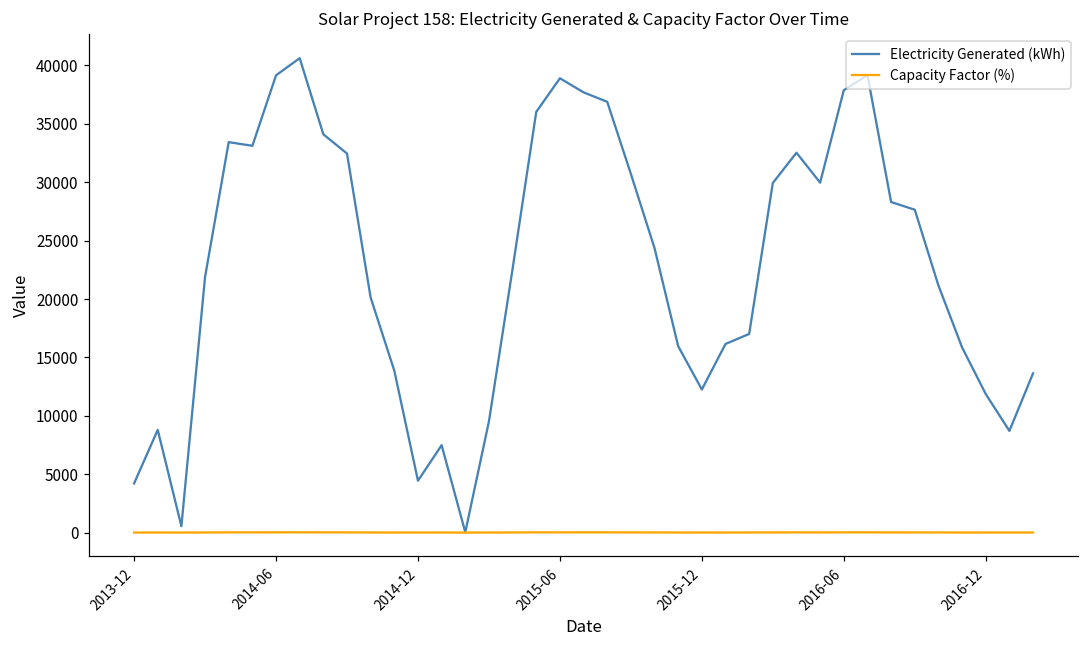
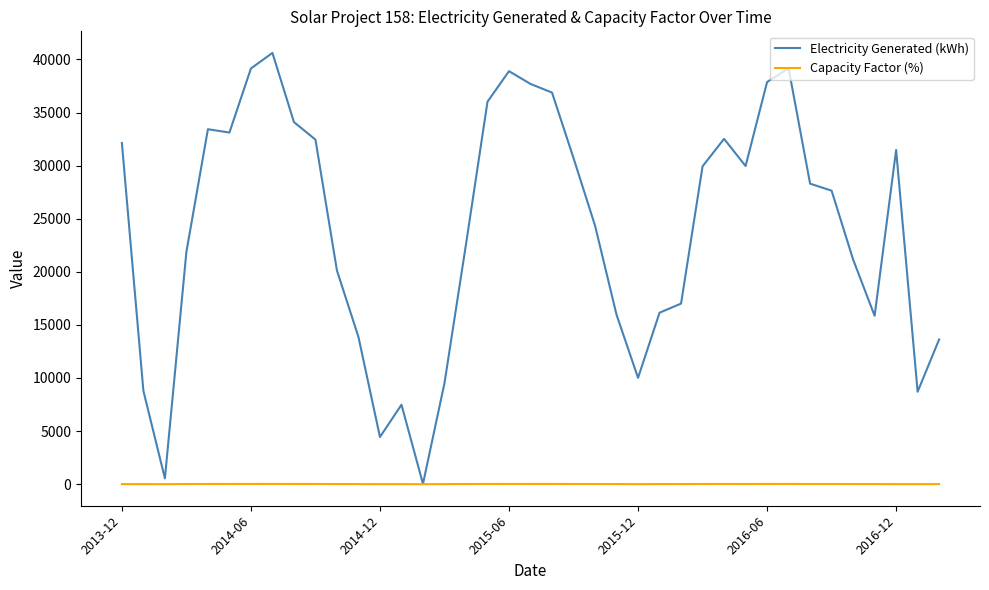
  {
    "Electricity Generated (kWh)": {
-     "2013-12": 4200,
+     "2013-12": 32100,
      "2014-06": 39200,
      "2014-12": 4400,
      "2015-06": 38900,
-     "2015-12": 12300,
+     "2015-12": 10000,
      "2016-06": 37900,
-     "2016-12": 11900
+     "2016-12": 31500
    },
    "Capacity Factor (%)": {
      "2013-12": 0,
      "2014-06": 0,
      "2014-12": 0,
      "2015-06": 0,
      "2015-12": 0,
      "2016-06": 0,
      "2016-12": 0
    }
  }
